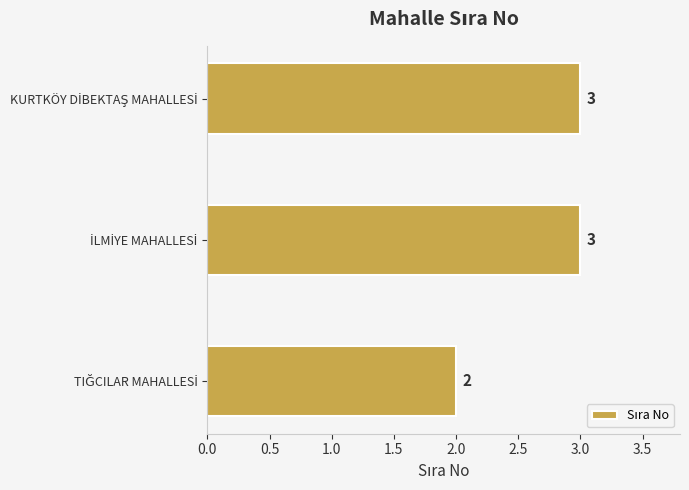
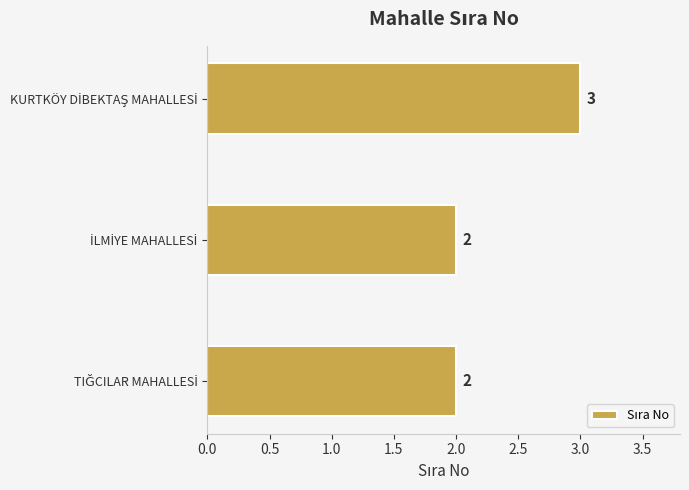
  {
    "KURTKÖY DİBEKTAŞ MAHALLESİ": 3,
-   "İLMİYE MAHALLESİ": 3,
+   "İLMİYE MAHALLESİ": 2,
    "TIĞCILAR MAHALLESİ": 2
  }
